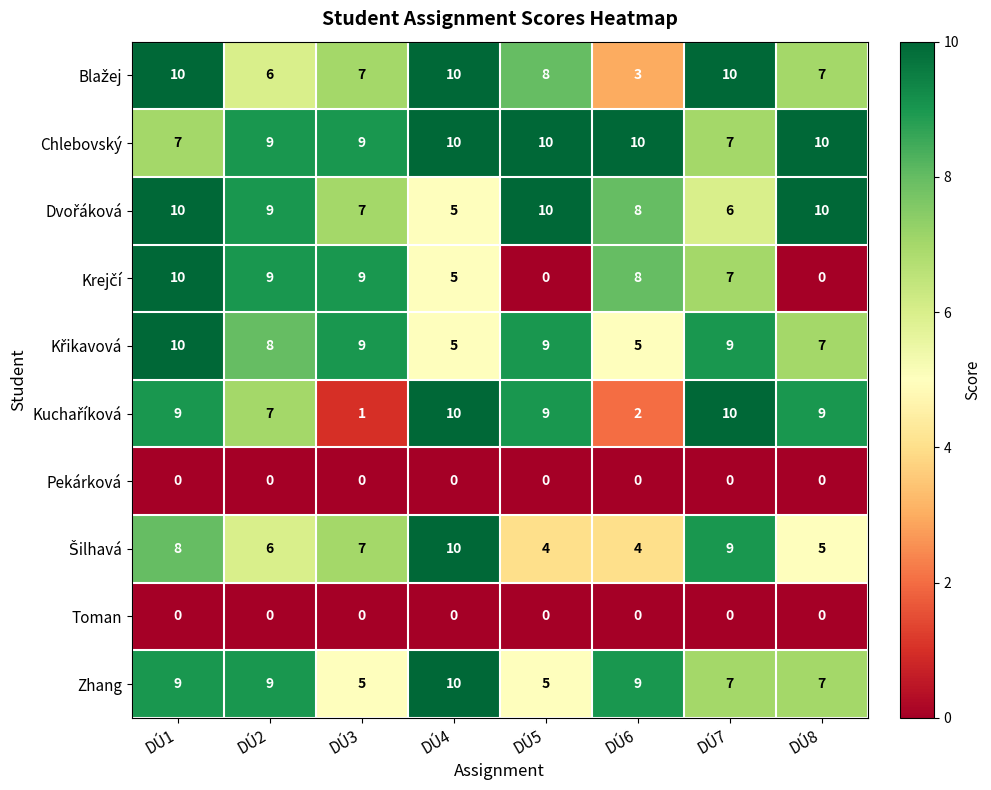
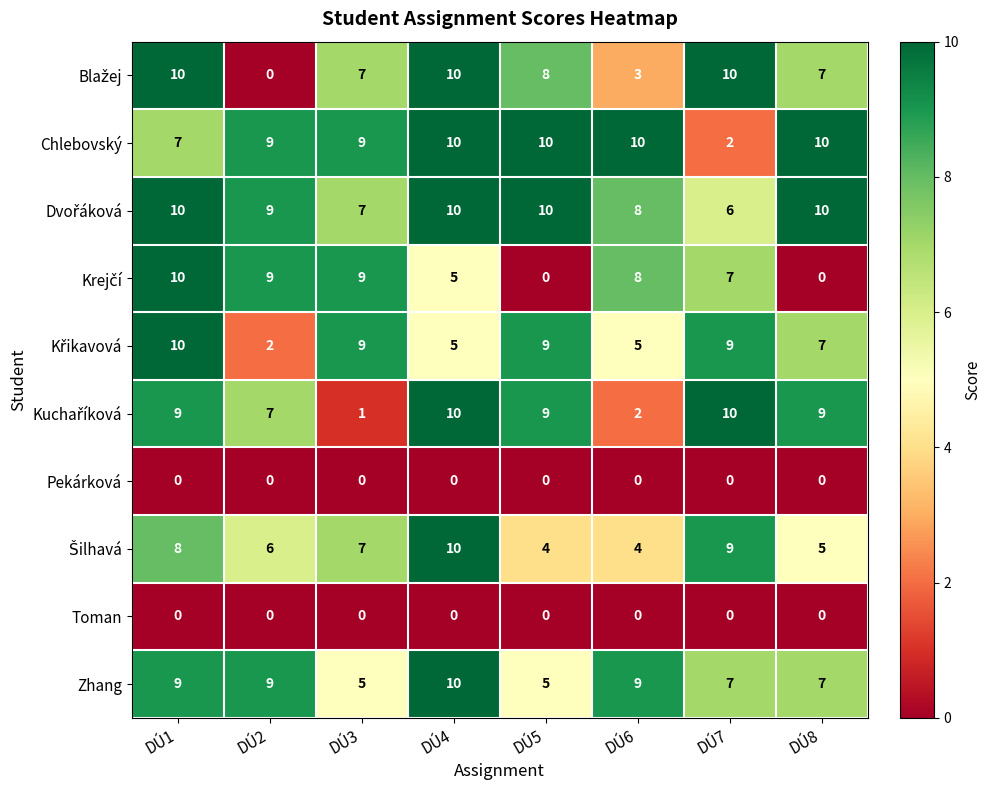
  {
    "Blažej": {
      "DÚ1": 10,
-     "DÚ2": 6,
+     "DÚ2": 0,
      "DÚ3": 7,
      "DÚ4": 10,
      "DÚ5": 8,
      "DÚ6": 3,
      "DÚ7": 10,
      "DÚ8": 7
    },
    "Chlebovský": {
      "DÚ1": 7,
      "DÚ2": 9,
      "DÚ3": 9,
      "DÚ4": 10,
      "DÚ5": 10,
      "DÚ6": 10,
-     "DÚ7": 7,
+     "DÚ7": 2,
      "DÚ8": 10
    },
    "Dvořáková": {
      "DÚ1": 10,
      "DÚ2": 9,
      "DÚ3": 7,
-     "DÚ4": 5,
+     "DÚ4": 10,
      "DÚ5": 10,
      "DÚ6": 8,
      "DÚ7": 6,
      "DÚ8": 10
    },
    "Krejčí": {
      "DÚ1": 10,
      "DÚ2": 9,
      "DÚ3": 9,
      "DÚ4": 5,
      "DÚ5": 0,
      "DÚ6": 8,
      "DÚ7": 7,
      "DÚ8": 0
    },
    "Křikavová": {
      "DÚ1": 10,
-     "DÚ2": 8,
+     "DÚ2": 2,
      "DÚ3": 9,
      "DÚ4": 5,
      "DÚ5": 9,
      "DÚ6": 5,
      "DÚ7": 9,
      "DÚ8": 7
    },
    "Kuchaříková": {
      "DÚ1": 9,
      "DÚ2": 7,
      "DÚ3": 1,
      "DÚ4": 10,
      "DÚ5": 9,
      "DÚ6": 2,
      "DÚ7": 10,
      "DÚ8": 9
    },
    "Pekárková": {
      "DÚ1": 0,
      "DÚ2": 0,
      "DÚ3": 0,
      "DÚ4": 0,
      "DÚ5": 0,
      "DÚ6": 0,
      "DÚ7": 0,
      "DÚ8": 0
    },
    "Šilhavá": {
      "DÚ1": 8,
      "DÚ2": 6,
      "DÚ3": 7,
      "DÚ4": 10,
      "DÚ5": 4,
      "DÚ6": 4,
      "DÚ7": 9,
      "DÚ8": 5
    },
    "Toman": {
      "DÚ1": 0,
      "DÚ2": 0,
      "DÚ3": 0,
      "DÚ4": 0,
      "DÚ5": 0,
      "DÚ6": 0,
      "DÚ7": 0,
      "DÚ8": 0
    },
    "Zhang": {
      "DÚ1": 9,
      "DÚ2": 9,
      "DÚ3": 5,
      "DÚ4": 10,
      "DÚ5": 5,
      "DÚ6": 9,
      "DÚ7": 7,
      "DÚ8": 7
    }
  }
